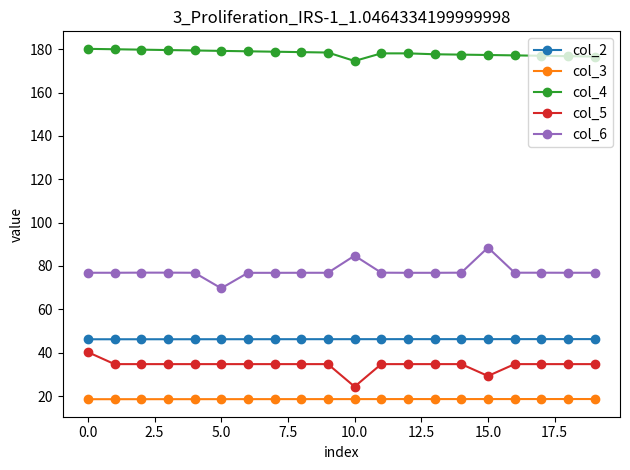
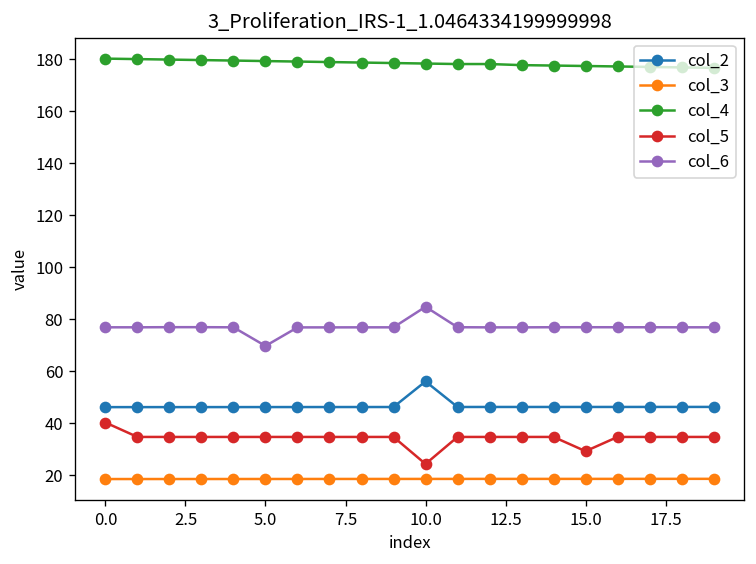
  {
    "col_2": {
      "0.0": 46,
      "5.0": 46,
-     "10.0": 46,
+     "10.0": 56,
      "15.0": 46
    },
    "col_3": {
      "0.0": 19,
      "5.0": 19,
      "10.0": 19,
      "15.0": 19
    },
    "col_4": {
      "0.0": 180,
      "5.0": 179,
-     "10.0": 175,
+     "10.0": 178,
      "15.0": 177
    },
    "col_5": {
      "0.0": 40,
      "5.0": 35,
      "10.0": 24,
      "15.0": 29
    },
    "col_6": {
      "0.0": 77,
      "5.0": 70,
      "10.0": 85,
-     "15.0": 88
+     "15.0": 77
    }
  }
